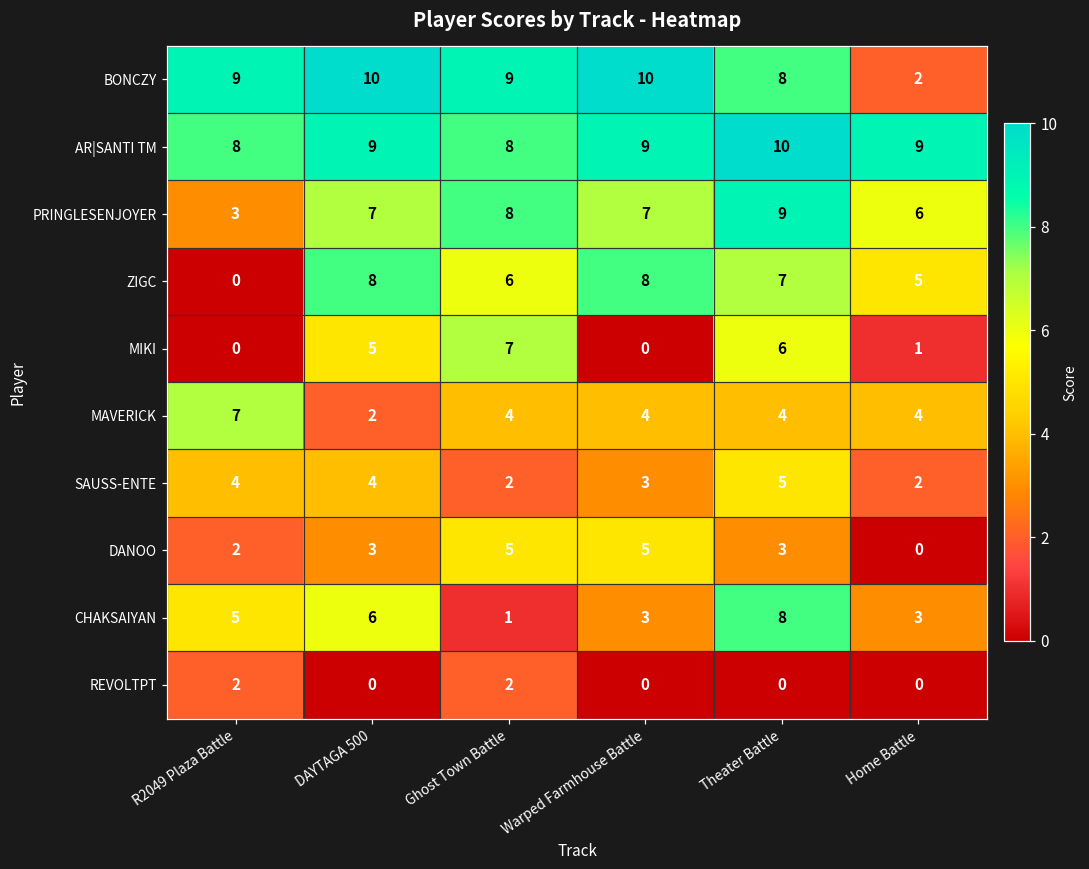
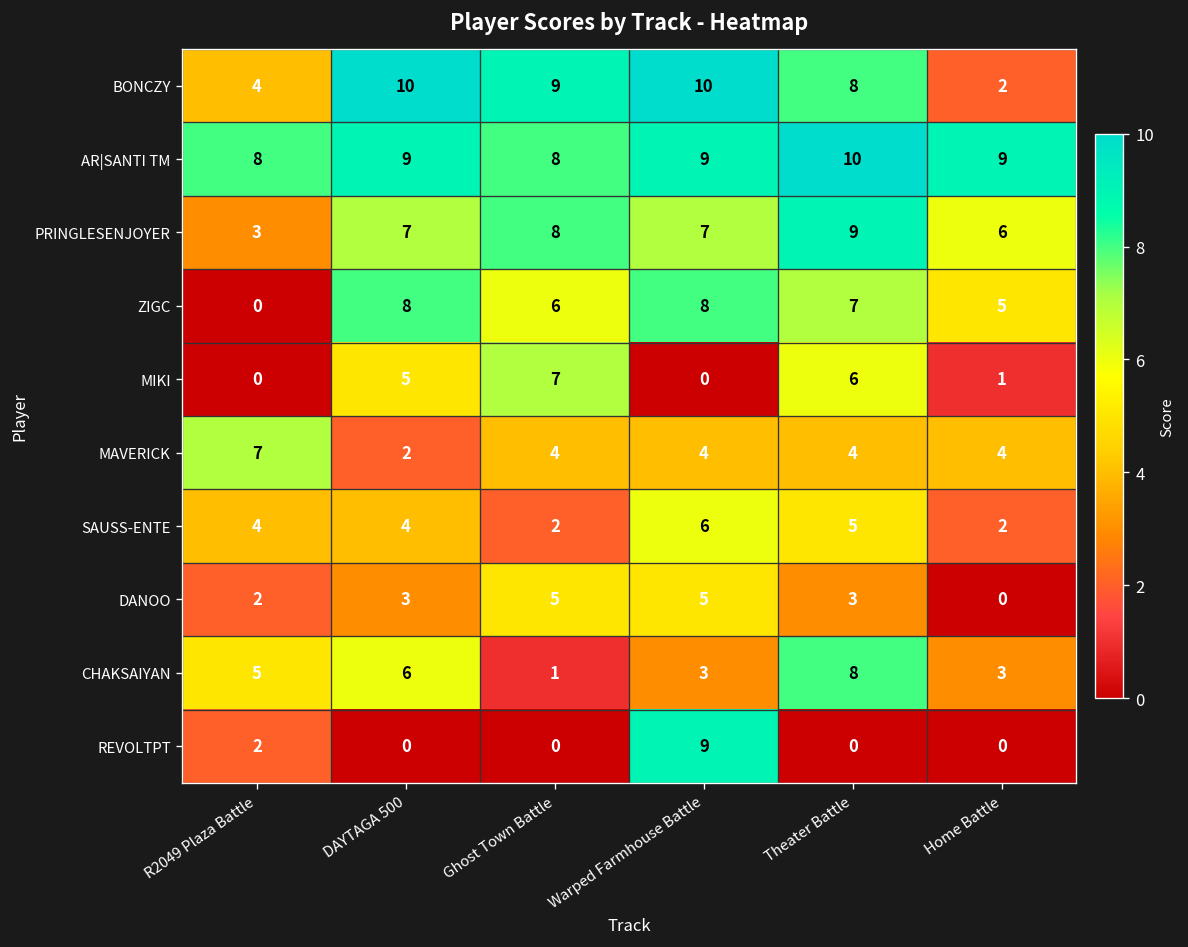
  {
    "BONCZY": {
-     "R2049 Plaza Battle": 9,
+     "R2049 Plaza Battle": 4,
      "DAYTAGA 500": 10,
      "Ghost Town Battle": 9,
      "Warped Farmhouse Battle": 10,
      "Theater Battle": 8,
      "Home Battle": 2
    },
    "AR|SANTI TM": {
      "R2049 Plaza Battle": 8,
      "DAYTAGA 500": 9,
      "Ghost Town Battle": 8,
      "Warped Farmhouse Battle": 9,
      "Theater Battle": 10,
      "Home Battle": 9
    },
    "PRINGLESENJOYER": {
      "R2049 Plaza Battle": 3,
      "DAYTAGA 500": 7,
      "Ghost Town Battle": 8,
      "Warped Farmhouse Battle": 7,
      "Theater Battle": 9,
      "Home Battle": 6
    },
    "ZIGC": {
      "R2049 Plaza Battle": 0,
      "DAYTAGA 500": 8,
      "Ghost Town Battle": 6,
      "Warped Farmhouse Battle": 8,
      "Theater Battle": 7,
      "Home Battle": 5
    },
    "MIKI": {
      "R2049 Plaza Battle": 0,
      "DAYTAGA 500": 5,
      "Ghost Town Battle": 7,
      "Warped Farmhouse Battle": 0,
      "Theater Battle": 6,
      "Home Battle": 1
    },
    "MAVERICK": {
      "R2049 Plaza Battle": 7,
      "DAYTAGA 500": 2,
      "Ghost Town Battle": 4,
      "Warped Farmhouse Battle": 4,
      "Theater Battle": 4,
      "Home Battle": 4
    },
    "SAUSS-ENTE": {
      "R2049 Plaza Battle": 4,
      "DAYTAGA 500": 4,
      "Ghost Town Battle": 2,
-     "Warped Farmhouse Battle": 3,
+     "Warped Farmhouse Battle": 6,
      "Theater Battle": 5,
      "Home Battle": 2
    },
    "DANOO": {
      "R2049 Plaza Battle": 2,
      "DAYTAGA 500": 3,
      "Ghost Town Battle": 5,
      "Warped Farmhouse Battle": 5,
      "Theater Battle": 3,
      "Home Battle": 0
    },
    "CHAKSAIYAN": {
      "R2049 Plaza Battle": 5,
      "DAYTAGA 500": 6,
      "Ghost Town Battle": 1,
      "Warped Farmhouse Battle": 3,
      "Theater Battle": 8,
      "Home Battle": 3
    },
    "REVOLTPT": {
      "R2049 Plaza Battle": 2,
      "DAYTAGA 500": 0,
-     "Ghost Town Battle": 2,
-     "Warped Farmhouse Battle": 0,
+     "Ghost Town Battle": 0,
+     "Warped Farmhouse Battle": 9,
      "Theater Battle": 0,
      "Home Battle": 0
    }
  }
